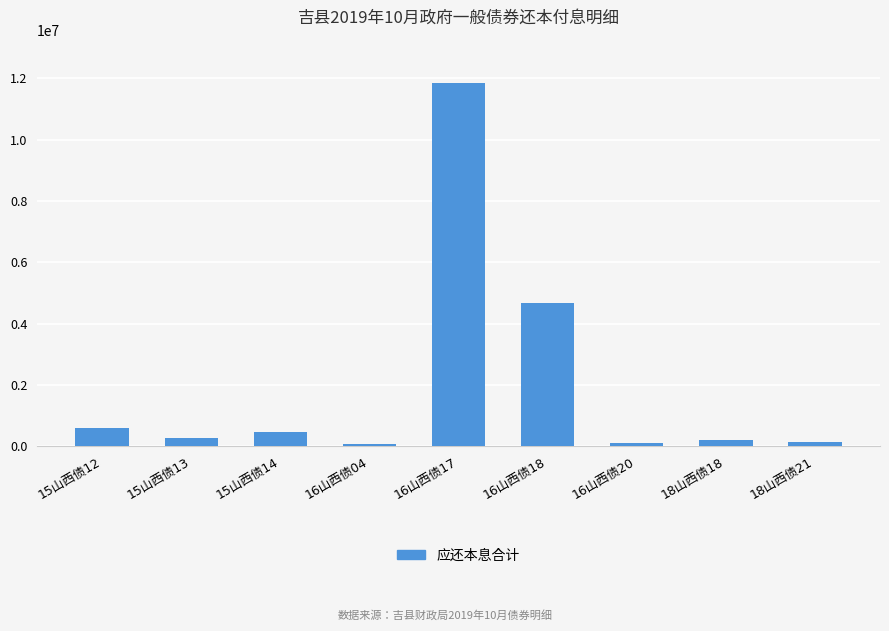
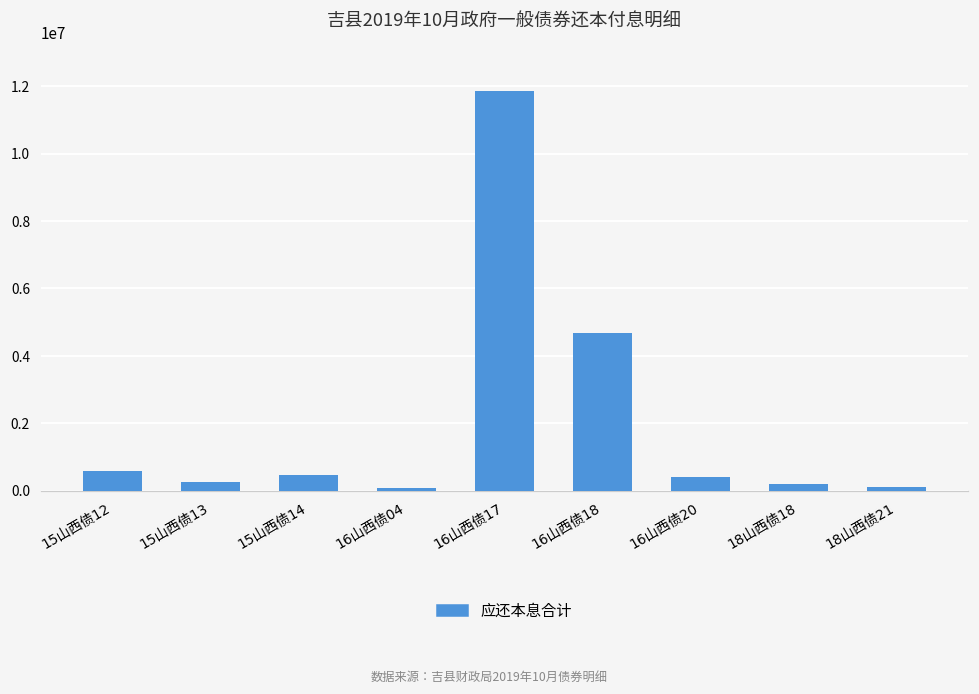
  {
    "15山西债12": 600000,
    "15山西债13": 300000,
    "15山西债14": 500000,
    "16山西债17": 11800000,
    "16山西债18": 4700000,
-   "16山西债20": 100000,
+   "16山西债20": 400000,
    "18山西债18": 200000,
    "18山西债21": 100000
  }
